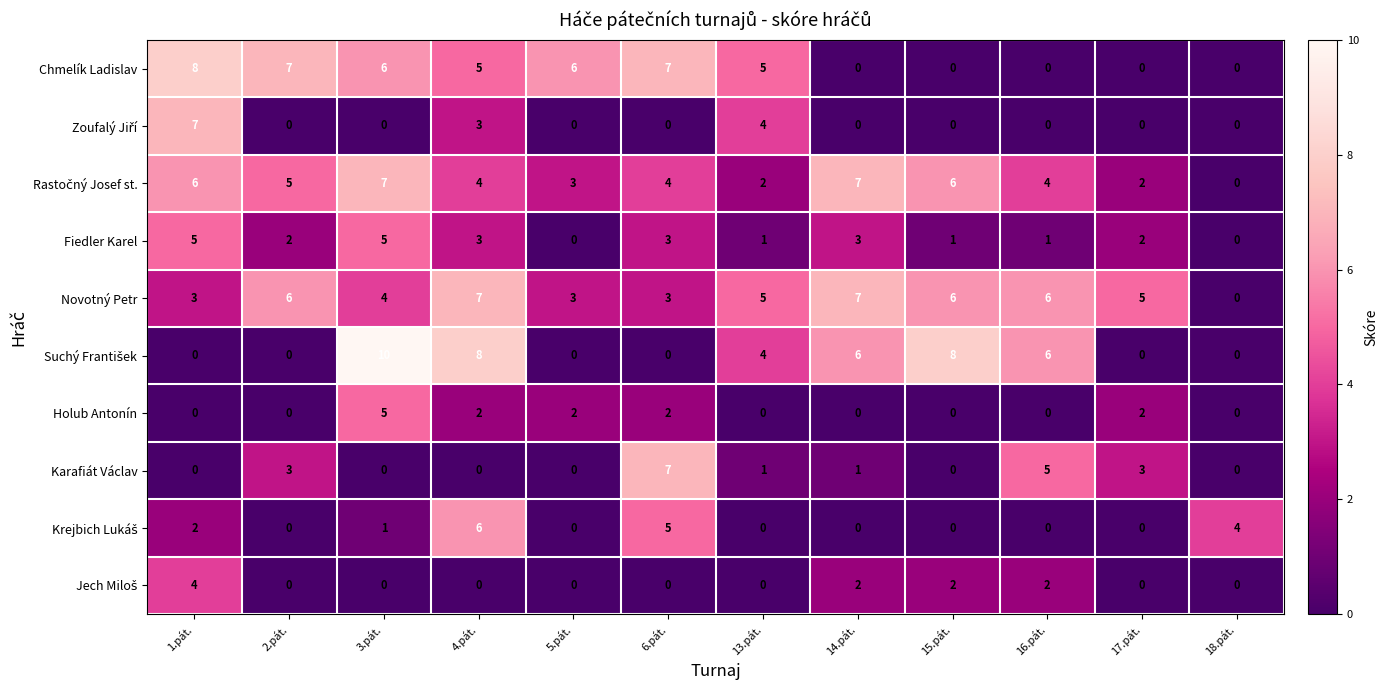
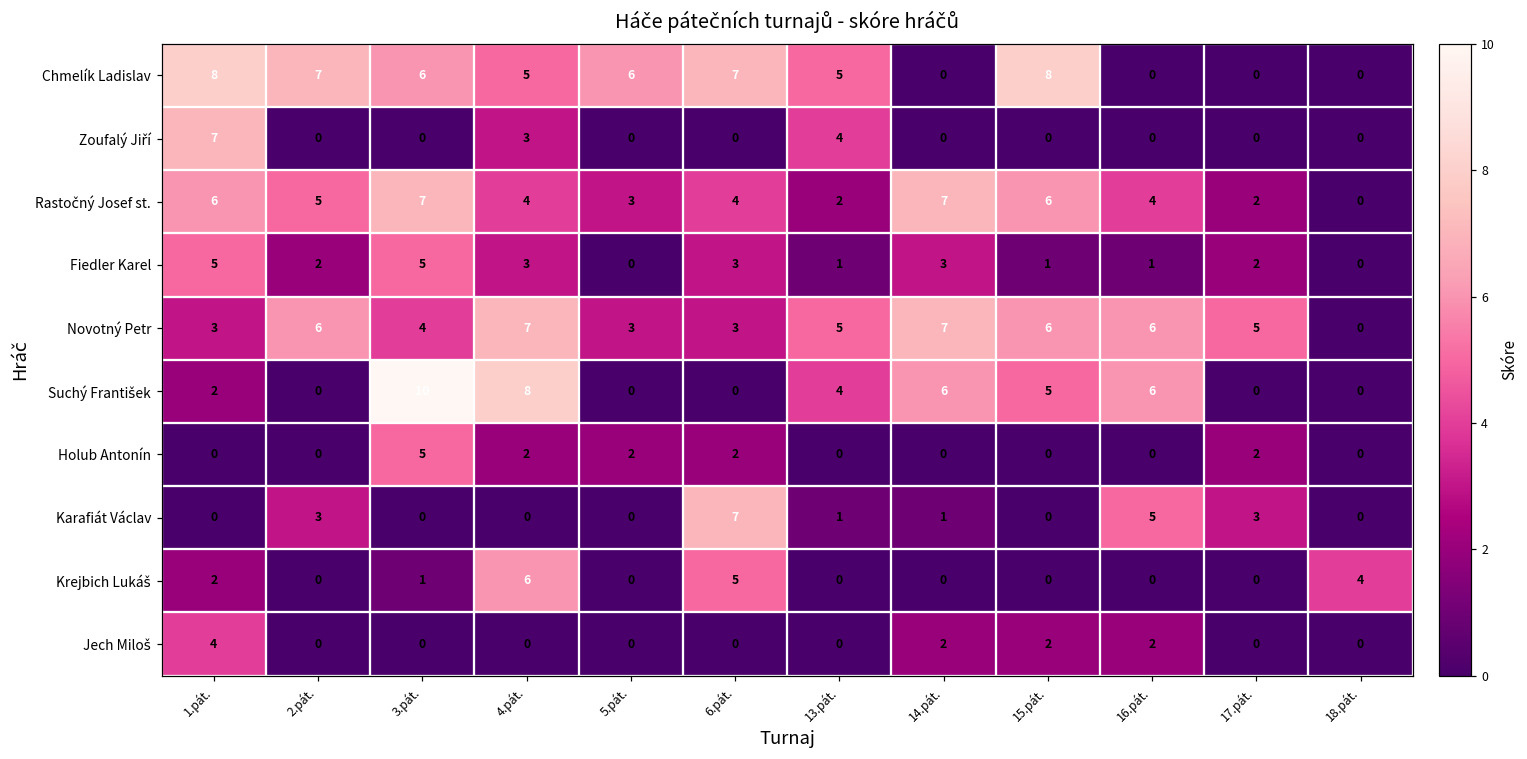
  {
    "Chmelík Ladislav": {
      "1.pát.": 8,
      "2.pát.": 7,
      "3.pát.": 6,
      "4.pát.": 5,
      "5.pát.": 6,
      "6.pát.": 7,
      "13.pát.": 5,
      "14.pát.": 0,
-     "15.pát.": 0,
+     "15.pát.": 8,
      "16.pát.": 0,
      "17.pát.": 0,
      "18.pát.": 0
    },
    "Zoufalý Jiří": {
      "1.pát.": 7,
      "2.pát.": 0,
      "3.pát.": 0,
      "4.pát.": 3,
      "5.pát.": 0,
      "6.pát.": 0,
      "13.pát.": 4,
      "14.pát.": 0,
      "15.pát.": 0,
      "16.pát.": 0,
      "17.pát.": 0,
      "18.pát.": 0
    },
    "Rastočný Josef st.": {
      "1.pát.": 6,
      "2.pát.": 5,
      "3.pát.": 7,
      "4.pát.": 4,
      "5.pát.": 3,
      "6.pát.": 4,
      "13.pát.": 2,
      "14.pát.": 7,
      "15.pát.": 6,
      "16.pát.": 4,
      "17.pát.": 2,
      "18.pát.": 0
    },
    "Fiedler Karel": {
      "1.pát.": 5,
      "2.pát.": 2,
      "3.pát.": 5,
      "4.pát.": 3,
      "5.pát.": 0,
      "6.pát.": 3,
      "13.pát.": 1,
      "14.pát.": 3,
      "15.pát.": 1,
      "16.pát.": 1,
      "17.pát.": 2,
      "18.pát.": 0
    },
    "Novotný Petr": {
      "1.pát.": 3,
      "2.pát.": 6,
      "3.pát.": 4,
      "4.pát.": 7,
      "5.pát.": 3,
      "6.pát.": 3,
      "13.pát.": 5,
      "14.pát.": 7,
      "15.pát.": 6,
      "16.pát.": 6,
      "17.pát.": 5,
      "18.pát.": 0
    },
    "Suchý František": {
-     "1.pát.": 0,
+     "1.pát.": 2,
      "2.pát.": 0,
      "4.pát.": 8,
      "5.pát.": 0,
      "6.pát.": 0,
      "13.pát.": 4,
      "14.pát.": 6,
-     "15.pát.": 8,
+     "15.pát.": 5,
      "16.pát.": 6,
      "17.pát.": 0,
      "18.pát.": 0
    },
    "Holub Antonín": {
      "1.pát.": 0,
      "2.pát.": 0,
      "3.pát.": 5,
      "4.pát.": 2,
      "5.pát.": 2,
      "6.pát.": 2,
      "13.pát.": 0,
      "14.pát.": 0,
      "15.pát.": 0,
      "16.pát.": 0,
      "17.pát.": 2,
      "18.pát.": 0
    },
    "Karafiát Václav": {
      "1.pát.": 0,
      "2.pát.": 3,
      "3.pát.": 0,
      "4.pát.": 0,
      "5.pát.": 0,
      "6.pát.": 7,
      "13.pát.": 1,
      "14.pát.": 1,
      "15.pát.": 0,
      "16.pát.": 5,
      "17.pát.": 3,
      "18.pát.": 0
    },
    "Krejbich Lukáš": {
      "1.pát.": 2,
      "2.pát.": 0,
      "3.pát.": 1,
      "4.pát.": 6,
      "5.pát.": 0,
      "6.pát.": 5,
      "13.pát.": 0,
      "14.pát.": 0,
      "15.pát.": 0,
      "16.pát.": 0,
      "17.pát.": 0,
      "18.pát.": 4
    },
    "Jech Miloš": {
      "1.pát.": 4,
      "2.pát.": 0,
      "3.pát.": 0,
      "4.pát.": 0,
      "5.pát.": 0,
      "6.pát.": 0,
      "13.pát.": 0,
      "14.pát.": 2,
      "15.pát.": 2,
      "16.pát.": 2,
      "17.pát.": 0,
      "18.pát.": 0
    }
  }
